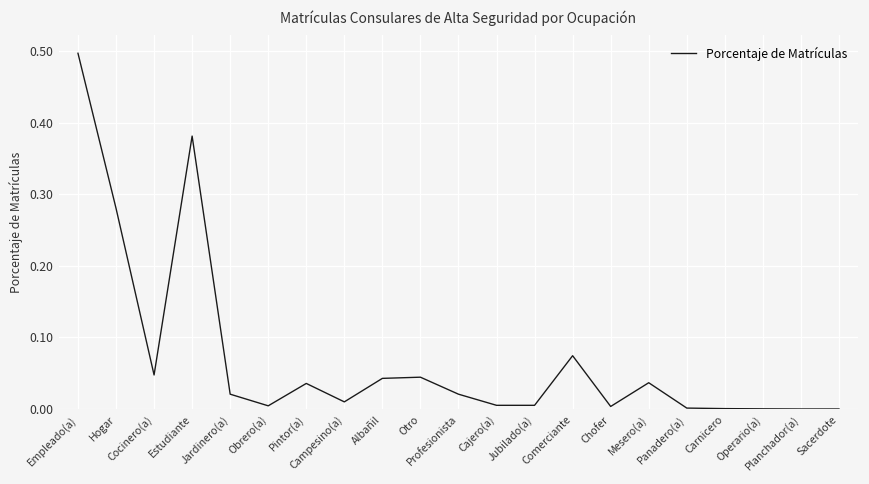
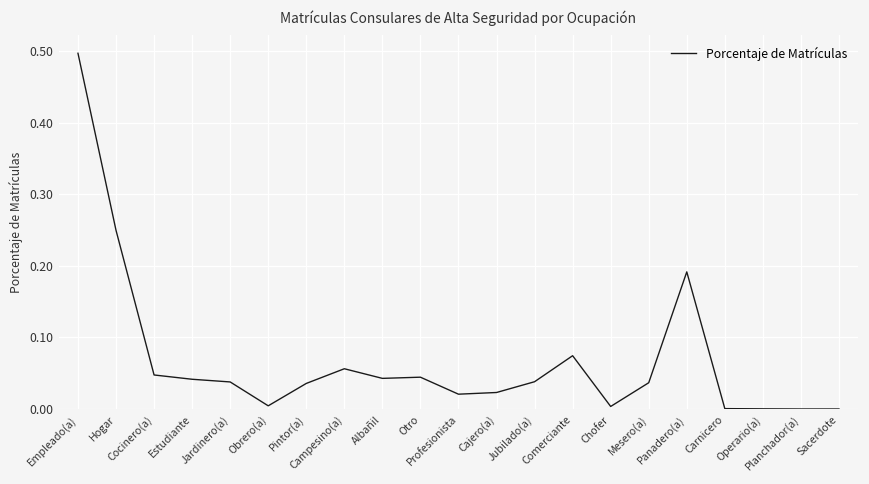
  {
    "Empleado(a)": 0.50,
-   "Hogar": 0.28,
+   "Hogar": 0.25,
    "Cocinero(a)": 0.05,
-   "Estudiante": 0.38,
-   "Jardinero(a)": 0.02,
+   "Estudiante": 0.04,
+   "Jardinero(a)": 0.04,
    "Obrero(a)": 0.00,
    "Pintor(a)": 0.04,
-   "Campesino(a)": 0.01,
+   "Campesino(a)": 0.06,
    "Albañil": 0.04,
    "Otro": 0.04,
    "Profesionista": 0.02,
-   "Cajero(a)": 0.01,
-   "Jubilado(a)": 0.01,
+   "Cajero(a)": 0.02,
+   "Jubilado(a)": 0.04,
    "Comerciante": 0.07,
    "Chofer": 0.00,
    "Mesero(a)": 0.04,
-   "Panadero(a)": 0.00,
+   "Panadero(a)": 0.19,
    "Carnicero": 0.00,
    "Operario(a)": 0.00,
    "Planchador(a)": 0.00,
    "Sacerdote": 0.00
  }
